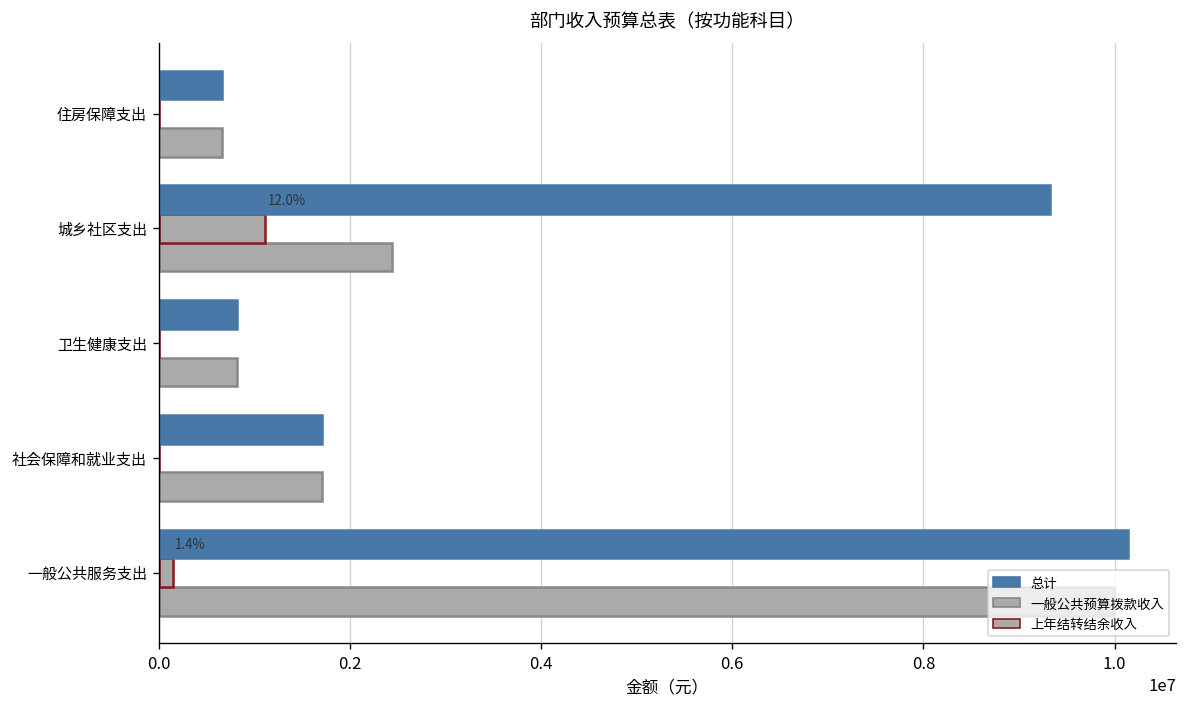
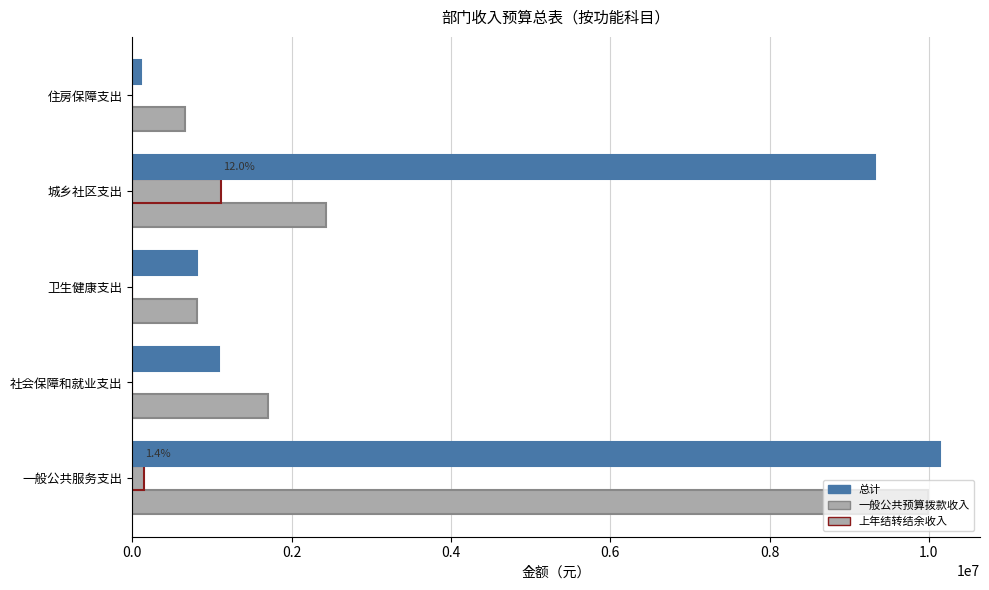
  {
    "总计": {
-     "住房保障支出": 700000,
+     "住房保障支出": 100000,
      "卫生健康支出": 800000,
-     "社会保障和就业支出": 1700000
+     "社会保障和就业支出": 1100000
    }
  }
